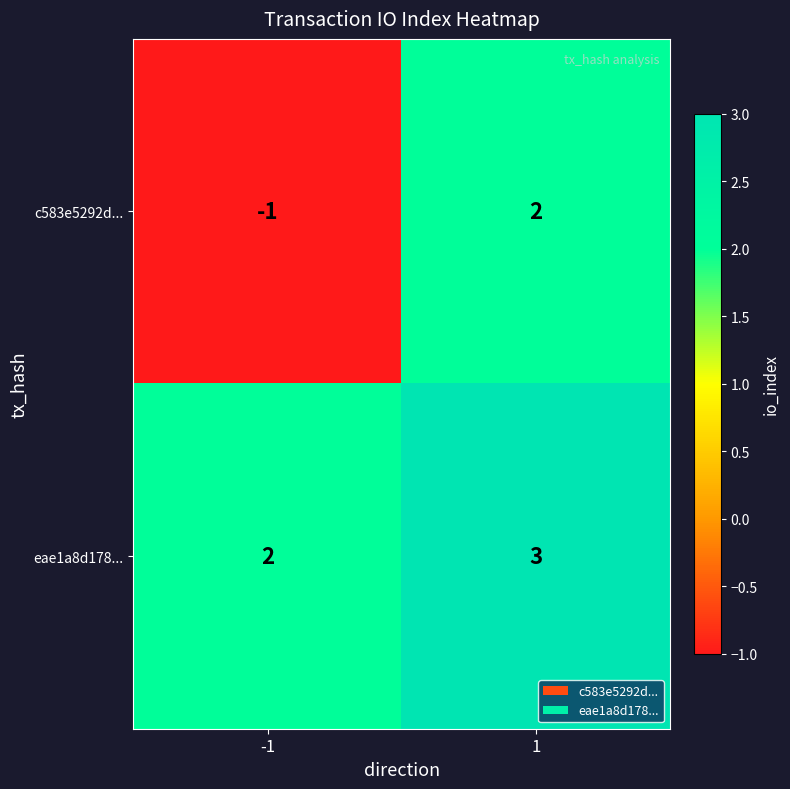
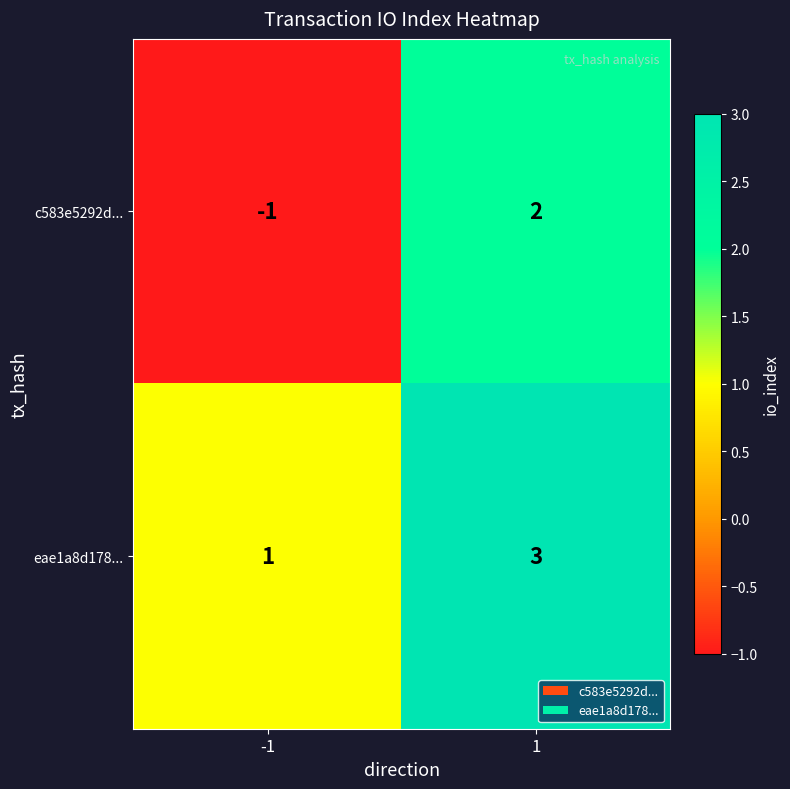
  {
    "c583e5292d...": {
      "-1": -1
    },
    "eae1a8d178...": {
-     "-1": 2,
+     "-1": 1,
      "1": 3
    }
  }
